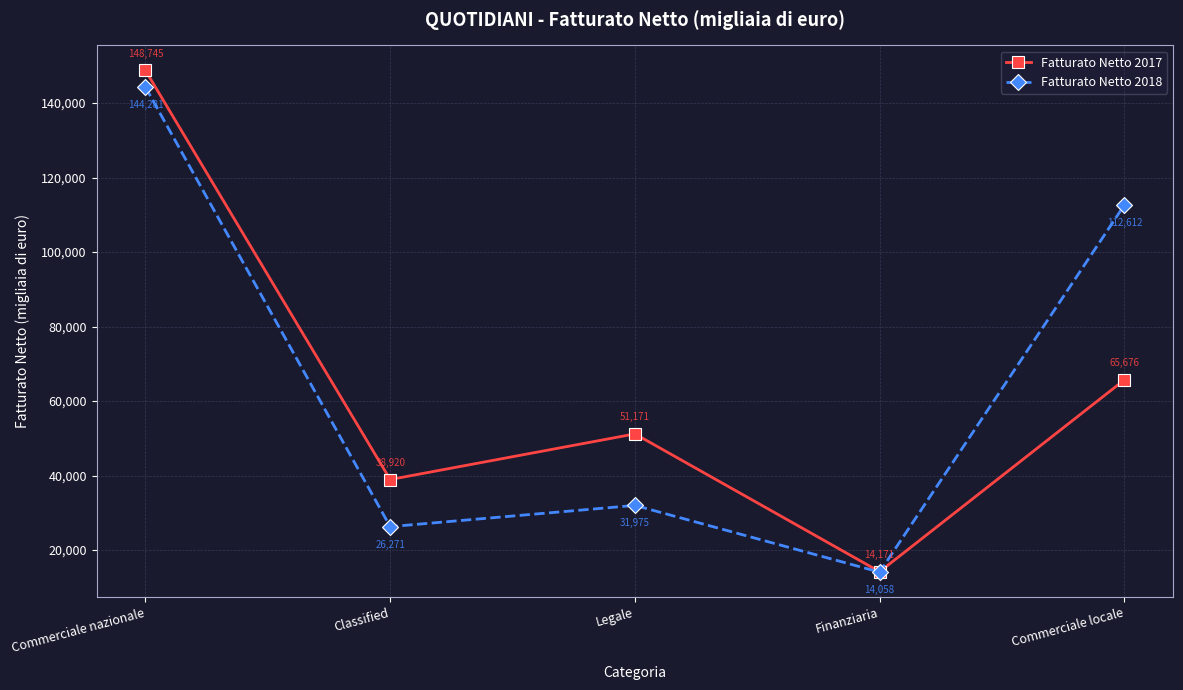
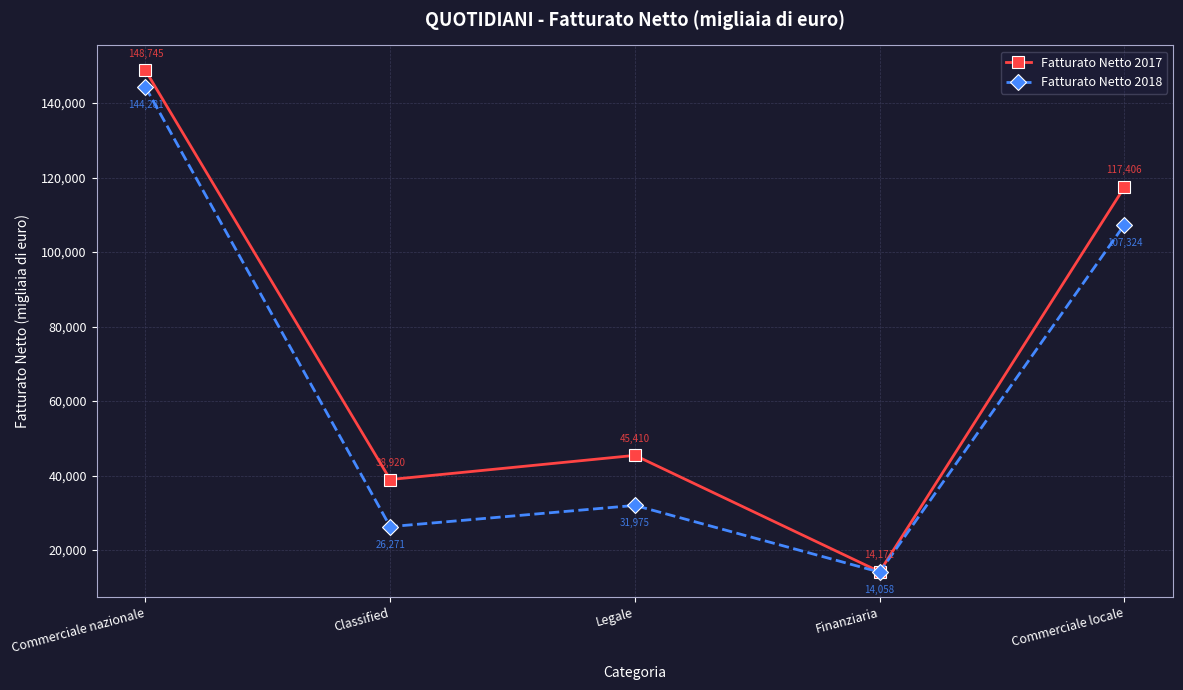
  {
    "Fatturato Netto 2017": {
      "Commerciale nazionale": "148,745",
      "Classified": "38,920",
-     "Legale": "51,171",
-     "Commerciale locale": "65,676"
+     "Legale": "45,410",
+     "Commerciale locale": "117,406"
    },
    "Fatturato Netto 2018": {
      "Commerciale nazionale": "144,281",
      "Classified": "26,271",
      "Legale": "31,975",
-     "Commerciale locale": "112,612"
+     "Commerciale locale": "107,324"
    }
  }
